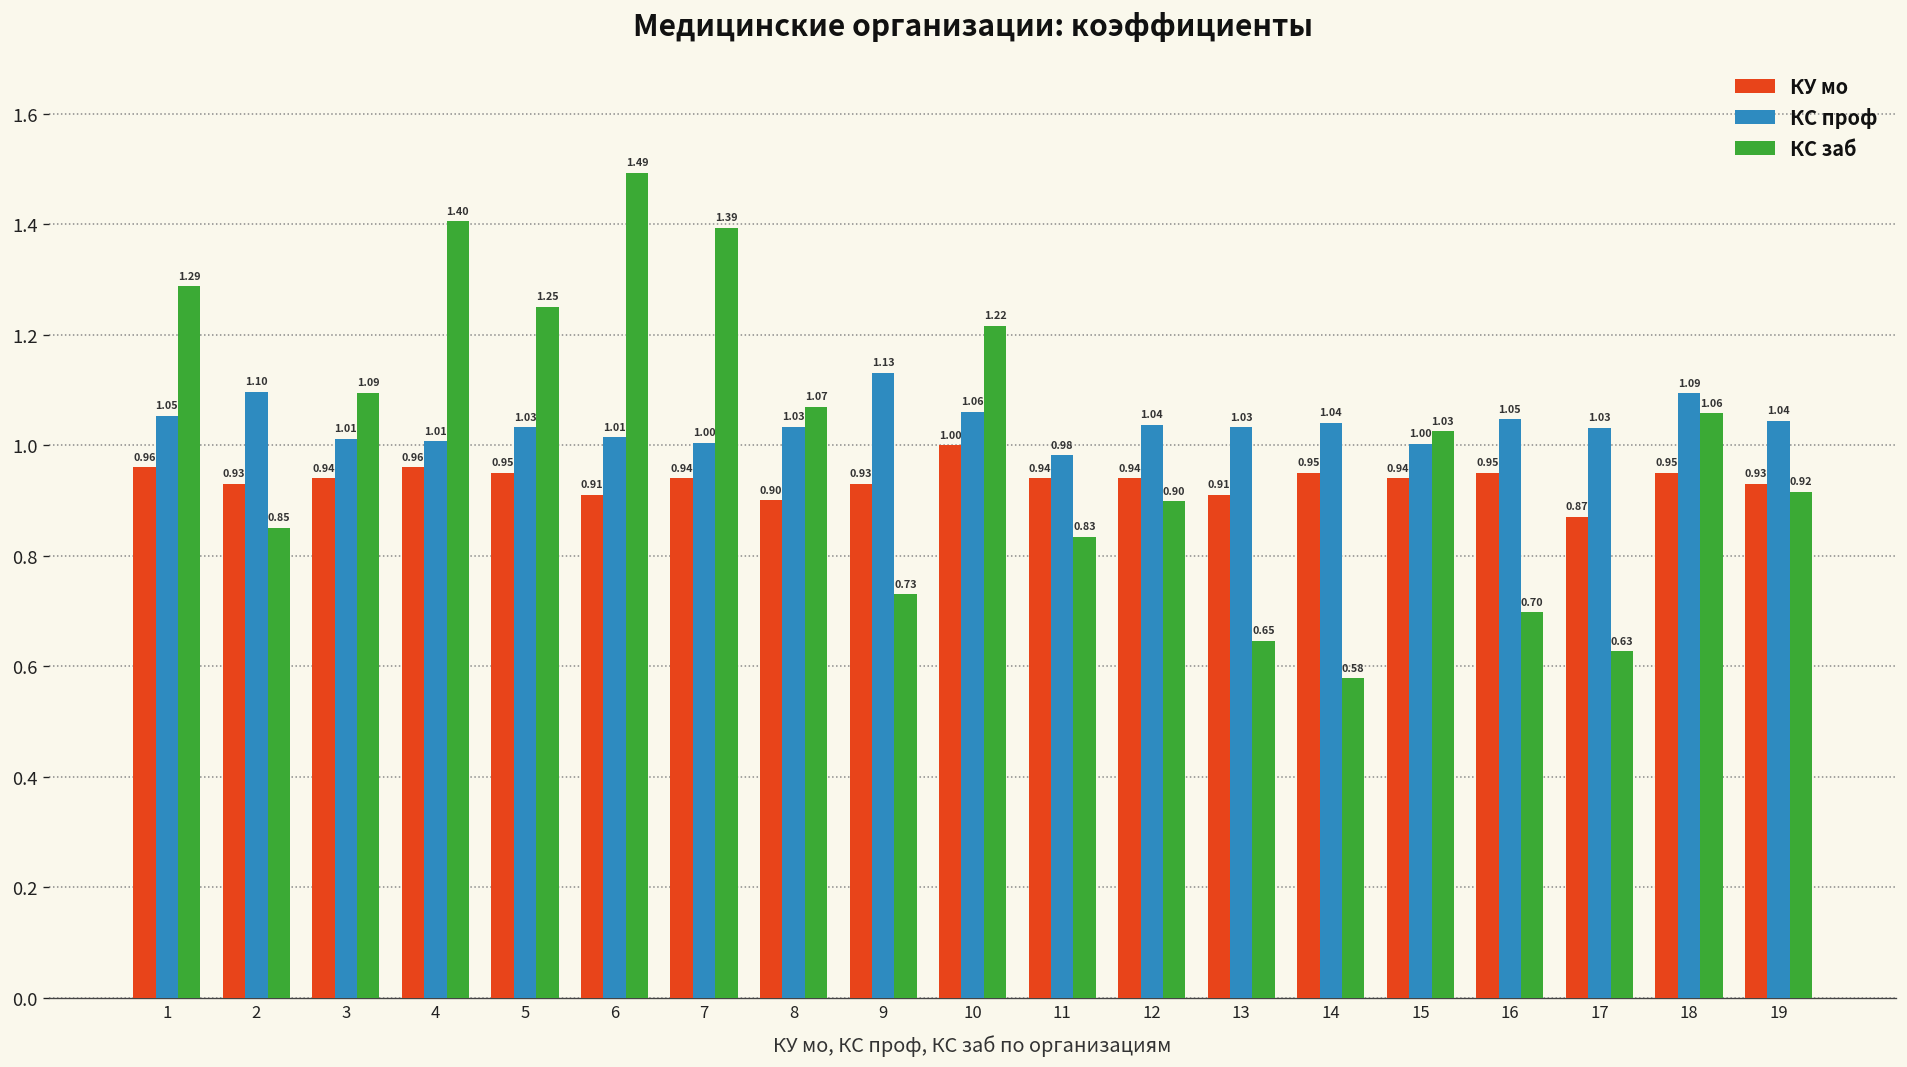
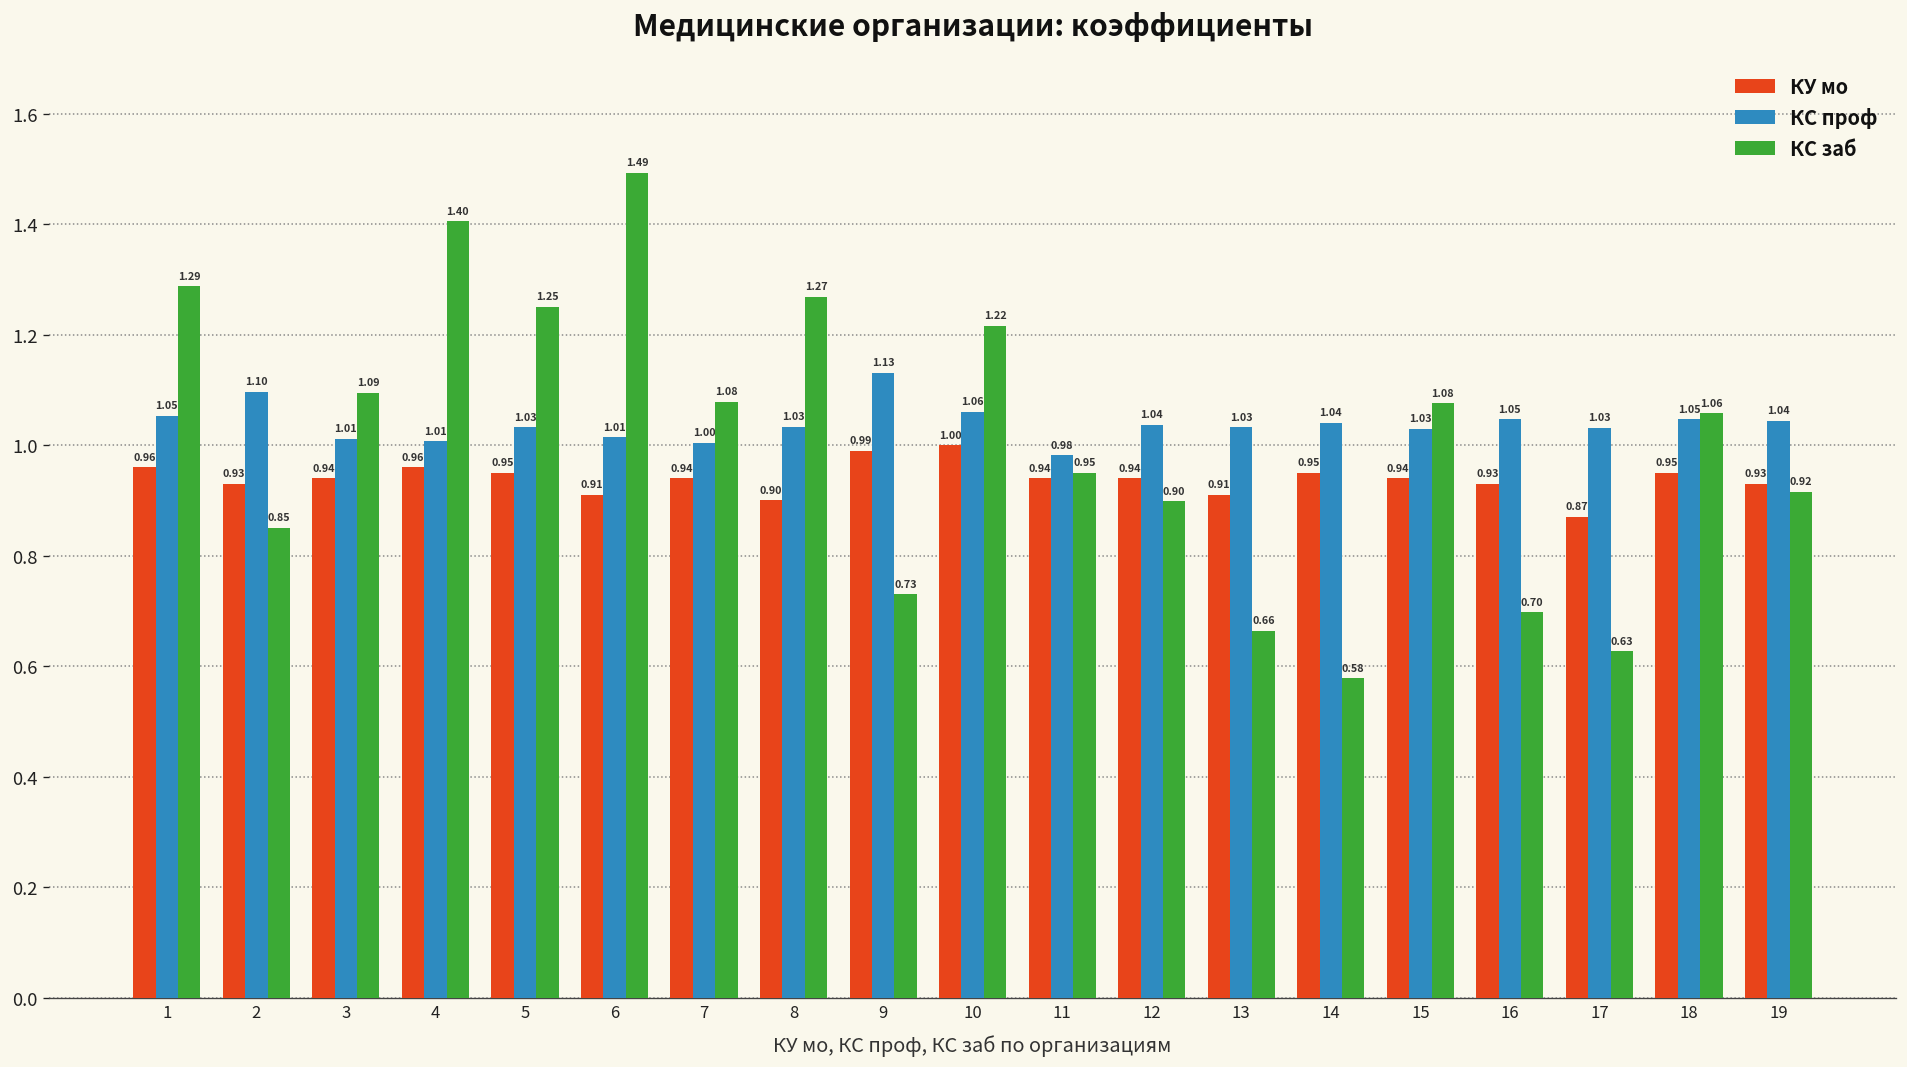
  {
    "КУ мо": {
      "1": 0.96,
      "2": 0.93,
      "3": 0.94,
      "4": 0.96,
      "5": 0.95,
      "6": 0.91,
      "7": 0.94,
      "8": 0.90,
-     "9": 0.93,
+     "9": 0.99,
      "10": 1.00,
      "11": 0.94,
      "12": 0.94,
      "13": 0.91,
      "14": 0.95,
      "15": 0.94,
-     "16": 0.95,
+     "16": 0.93,
      "17": 0.87,
      "18": 0.95,
      "19": 0.93
    },
    "КС проф": {
      "1": 1.05,
      "2": 1.10,
      "3": 1.01,
      "4": 1.01,
      "5": 1.03,
      "6": 1.01,
      "7": 1.00,
      "8": 1.03,
      "9": 1.13,
      "10": 1.06,
      "11": 0.98,
      "12": 1.04,
      "13": 1.03,
      "14": 1.04,
-     "15": 1.00,
+     "15": 1.03,
      "16": 1.05,
      "17": 1.03,
-     "18": 1.09,
+     "18": 1.05,
      "19": 1.04
    },
    "КС заб": {
      "1": 1.29,
      "2": 0.85,
      "3": 1.09,
      "4": 1.40,
      "5": 1.25,
      "6": 1.49,
-     "7": 1.39,
-     "8": 1.07,
+     "7": 1.08,
+     "8": 1.27,
      "9": 0.73,
      "10": 1.22,
-     "11": 0.83,
+     "11": 0.95,
      "12": 0.90,
-     "13": 0.65,
+     "13": 0.66,
      "14": 0.58,
-     "15": 1.03,
+     "15": 1.08,
      "16": 0.70,
      "17": 0.63,
      "18": 1.06,
      "19": 0.92
    }
  }
